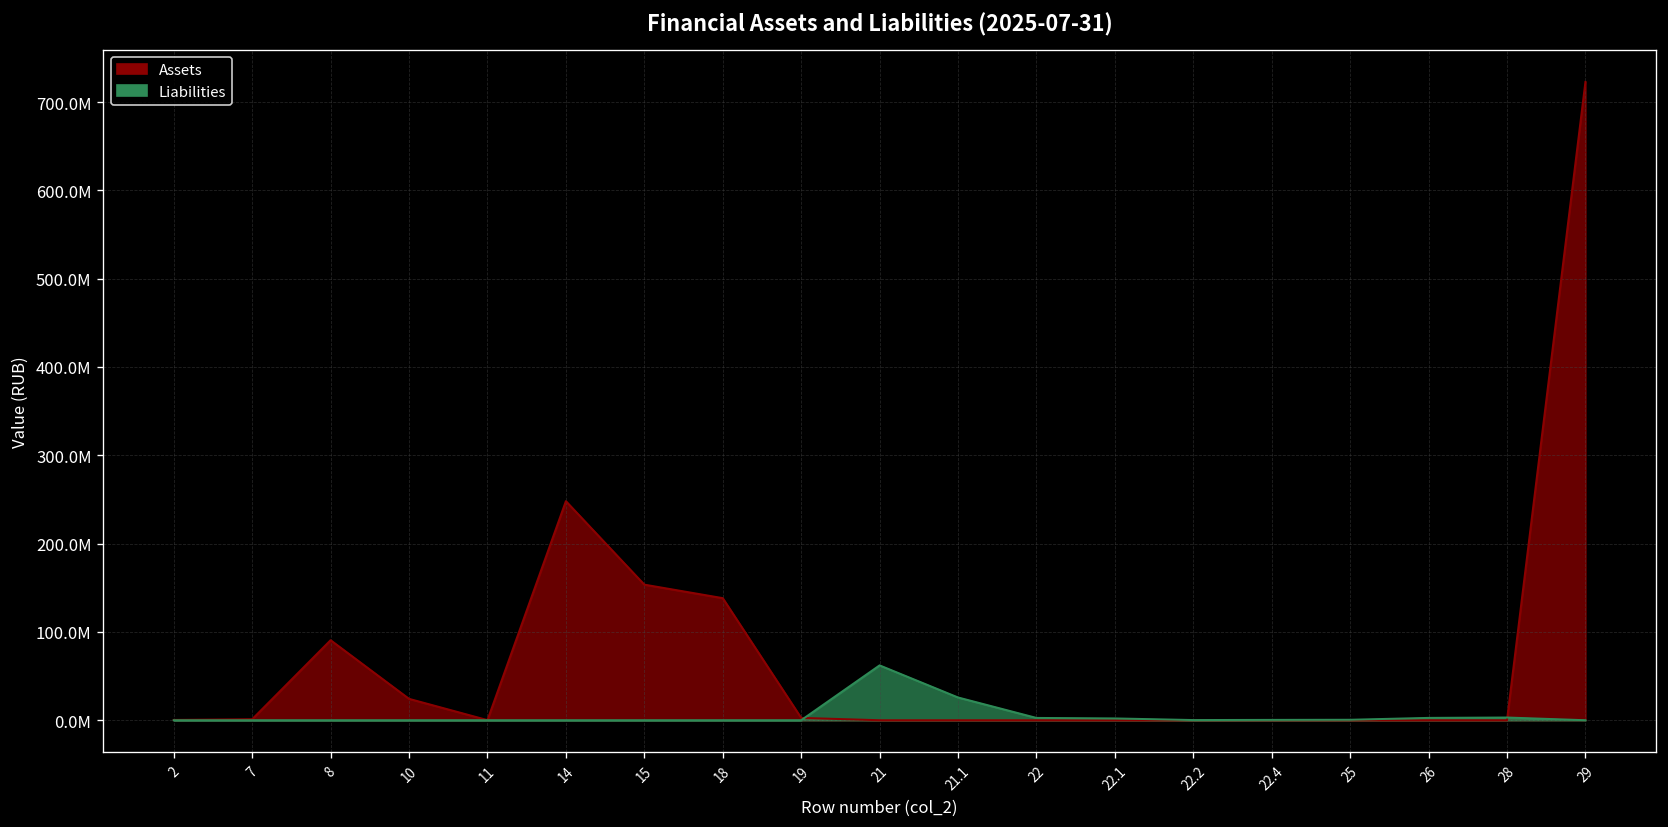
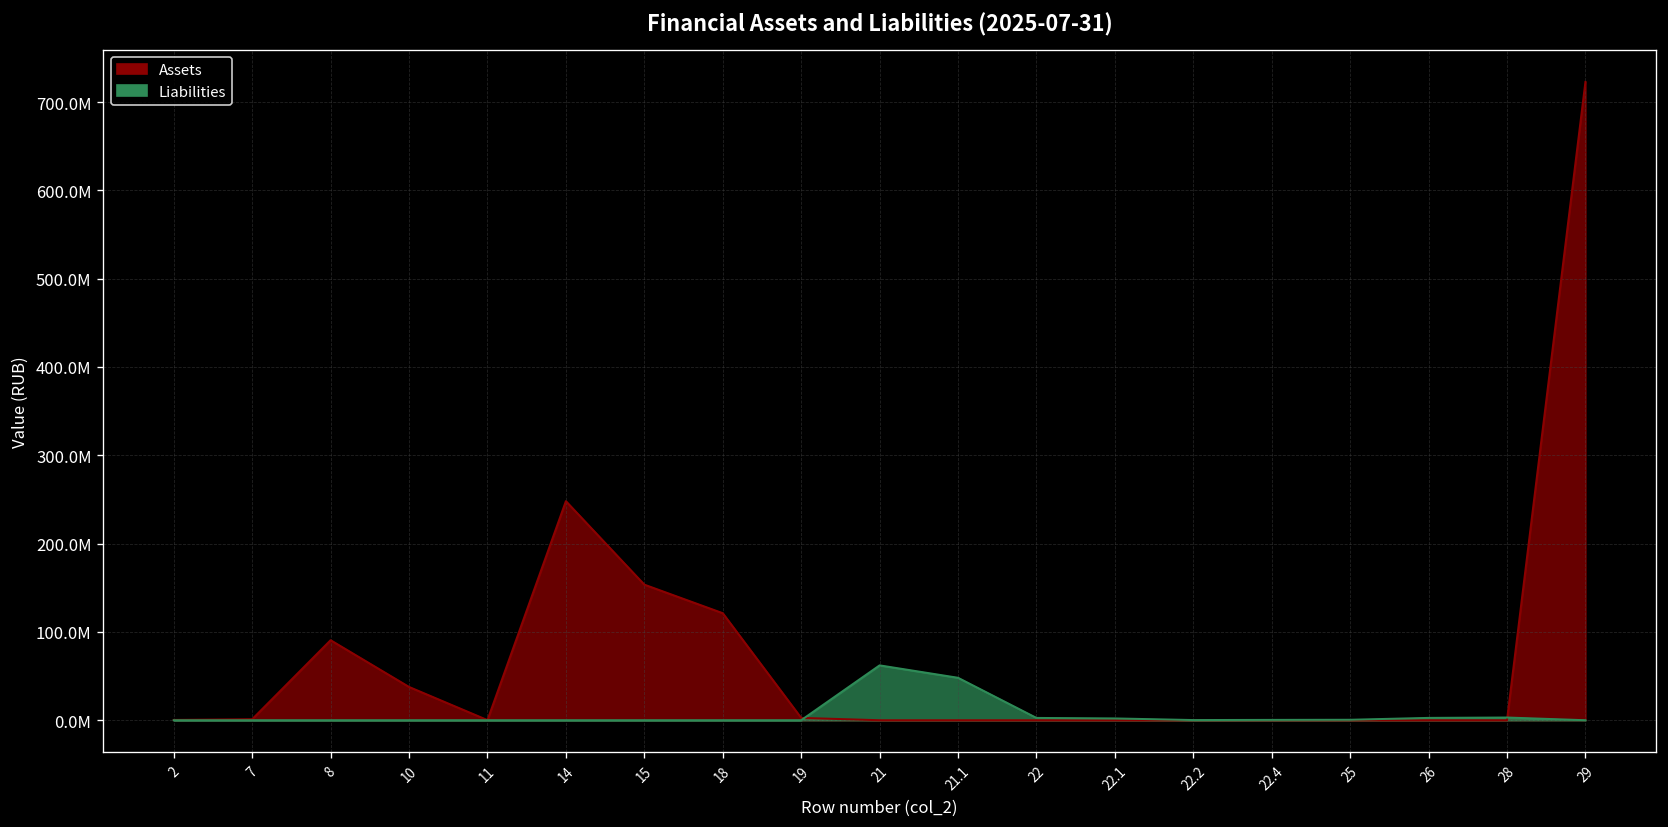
  {
    "Assets": {
      "8": 90000000,
-     "10": 20000000,
+     "10": 40000000,
      "14": 250000000,
      "15": 150000000,
-     "18": 140000000,
+     "18": 120000000,
      "21": 0,
      "21.1": 0,
      "29": 720000000
    },
    "Liabilities": {
      "8": 0,
      "10": 0,
      "14": 0,
      "15": 0,
      "18": 0,
      "21": 60000000,
-     "21.1": 30000000,
+     "21.1": 50000000,
      "29": 0
    }
  }
